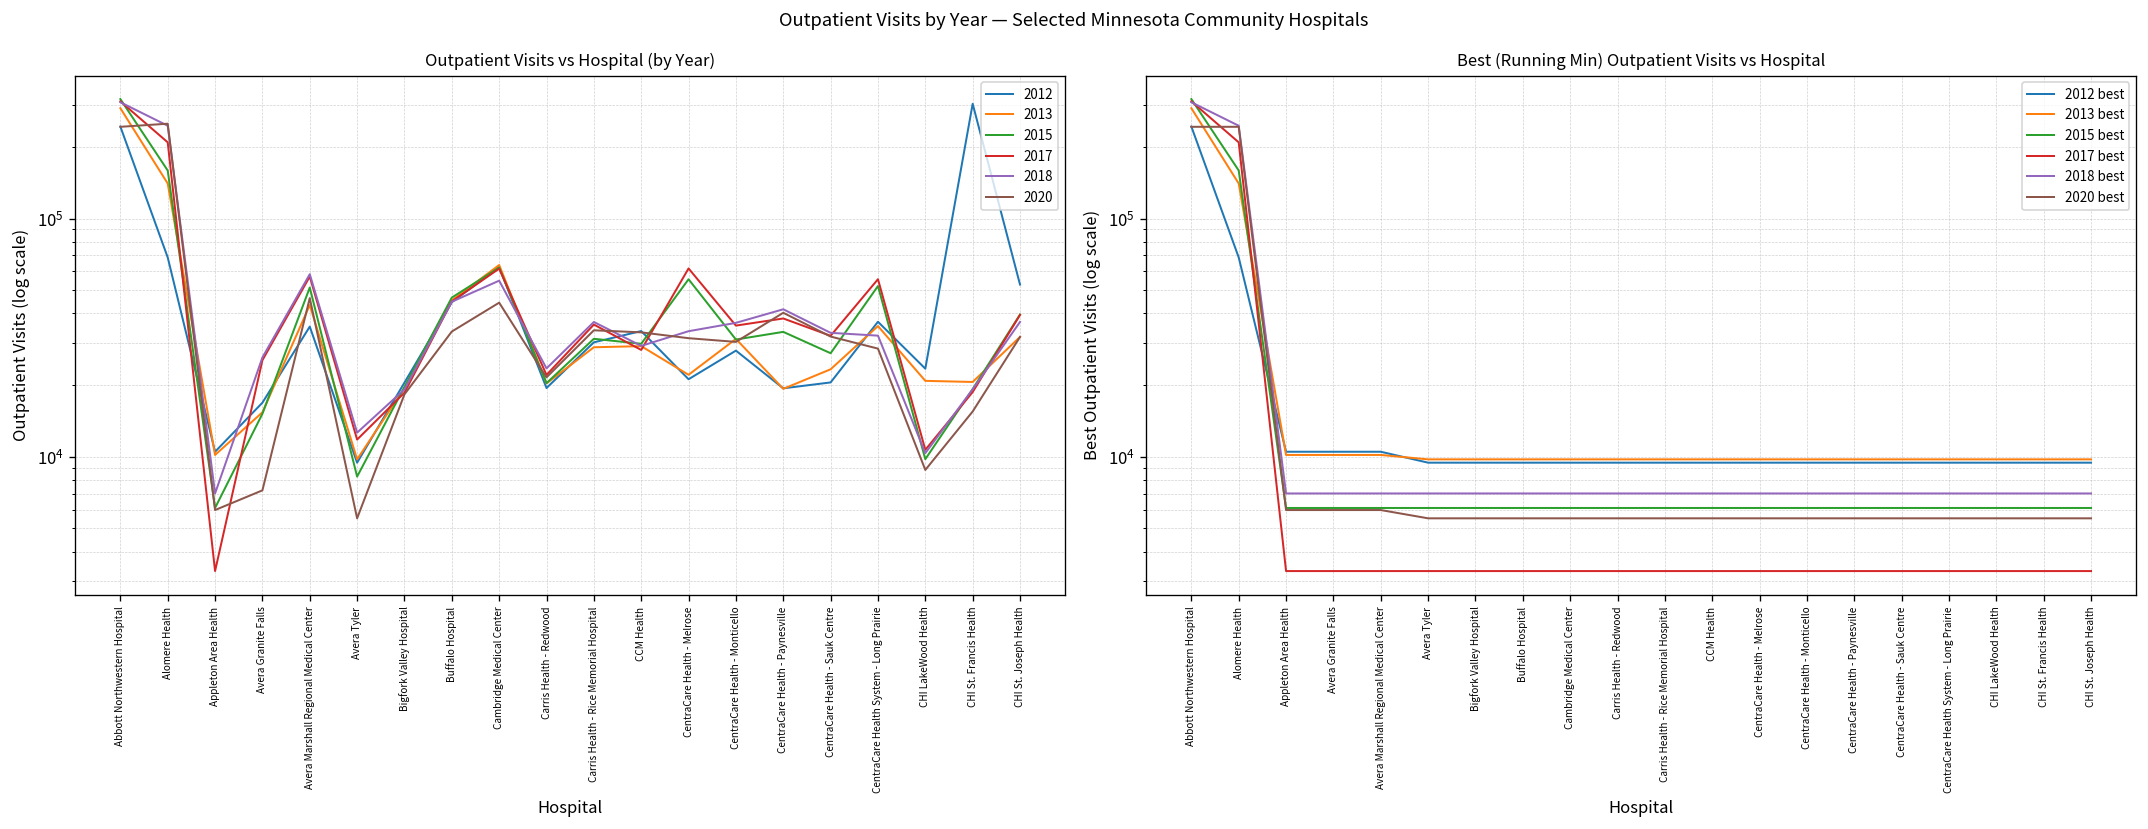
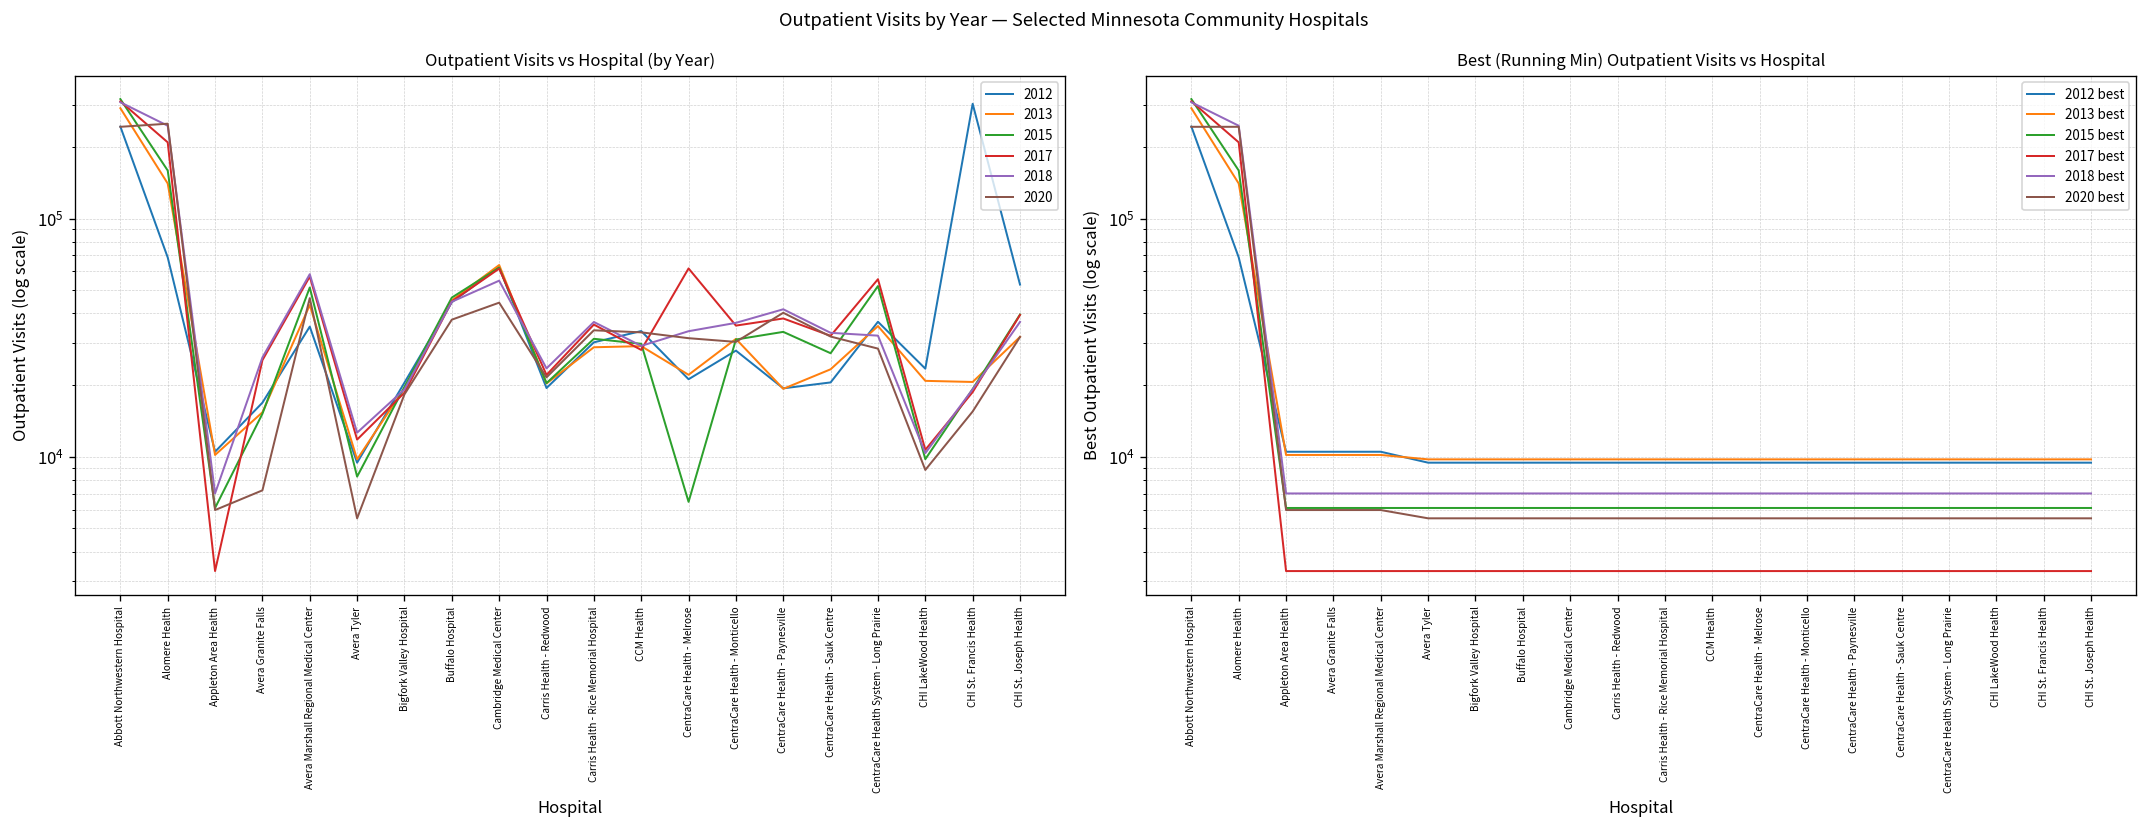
  {
    "Outpatient Visits vs Hospital (by Year)": {
      "2012": {
        "Alomere Health": 69000,
        "Appleton Area Health": 10000,
        "Avera Granite Falls": 17000,
        "Avera Marshall Regional Medical Center": 35000,
        "Avera Tyler": 9000,
        "Bigfork Valley Hospital": 20000,
        "Carris Health - Redwood": 19000,
        "Carris Health - Rice Memorial Hospital": 30000,
        "CentraCare Health - Melrose": 21000,
        "CentraCare Health - Monticello": 28000,
        "CentraCare Health - Sauk Centre": 21000,
        "CentraCare Health System - Long Prairie": 37000,
        "CHI LakeWood Health": 23000,
        "CHI St. Francis Health": 300000,
        "CHI St. Joseph Health": 53000
      },
      "2013": {
        "Abbott Northwestern Hospital": 290000,
        "Alomere Health": 140000,
        "Appleton Area Health": 10000,
        "Avera Marshall Regional Medical Center": 43000,
        "Avera Tyler": 10000,
        "Carris Health - Rice Memorial Hospital": 29000,
        "CentraCare Health - Melrose": 22000,
        "CentraCare Health - Sauk Centre": 23000,
        "CentraCare Health System - Long Prairie": 35000,
        "CHI LakeWood Health": 21000,
        "CHI St. Francis Health": 21000
      },
      "2015": {
        "Alomere Health": 160000,
        "Avera Marshall Regional Medical Center": 51000,
        "Avera Tyler": 8300,
        "Carris Health - Rice Memorial Hospital": 31000,
-       "CentraCare Health - Melrose": 56000,
+       "CentraCare Health - Melrose": 6500,
        "CentraCare Health - Paynesville": 33000,
        "CentraCare Health - Sauk Centre": 27000,
        "CentraCare Health System - Long Prairie": 52000,
        "CHI LakeWood Health": 10000
      },
      "2017": {
        "Alomere Health": 210000,
        "Appleton Area Health": 3300,
        "Avera Tyler": 12000,
        "CCM Health": 28000,
        "CentraCare Health - Melrose": 62000,
        "CentraCare Health - Paynesville": 38000,
        "CentraCare Health System - Long Prairie": 56000,
        "CHI LakeWood Health": 11000
      },
      "2018": {
        "Appleton Area Health": 7000,
        "Avera Tyler": 13000,
        "Cambridge Medical Center": 55000,
        "Carris Health - Redwood": 23000,
        "CentraCare Health - Melrose": 34000,
        "CentraCare Health - Paynesville": 42000,
        "CentraCare Health System - Long Prairie": 32000,
        "CHI LakeWood Health": 10000,
        "CHI St. Joseph Health": 37000
      },
      "2020": {
        "Avera Granite Falls": 7200,
        "Avera Marshall Regional Medical Center": 46000,
        "Avera Tyler": 5500,
-       "Buffalo Hospital": 34000,
+       "Buffalo Hospital": 38000,
        "Cambridge Medical Center": 44000,
        "Carris Health - Rice Memorial Hospital": 34000,
        "CentraCare Health - Melrose": 31000,
        "CentraCare Health - Paynesville": 40000,
        "CentraCare Health System - Long Prairie": 28000,
        "CHI LakeWood Health": 9000,
        "CHI St. Francis Health": 15000
      }
    },
    "Best (Running Min) Outpatient Visits vs Hospital": {
      "2012 best": {
        "Alomere Health": 69000,
        "Appleton Area Health": 10000,
        "Avera Granite Falls": 10000,
        "Avera Marshall Regional Medical Center": 10000,
        "Avera Tyler": 9000,
        "Bigfork Valley Hospital": 9000,
        "Buffalo Hospital": 9000,
        "Cambridge Medical Center": 9000,
        "Carris Health - Redwood": 9000,
        "Carris Health - Rice Memorial Hospital": 9000,
        "CCM Health": 9000,
        "CentraCare Health - Melrose": 9000,
        "CentraCare Health - Monticello": 9000,
        "CentraCare Health - Paynesville": 9000,
        "CentraCare Health - Sauk Centre": 9000,
        "CentraCare Health System - Long Prairie": 9000,
        "CHI LakeWood Health": 9000,
        "CHI St. Francis Health": 9000,
        "CHI St. Joseph Health": 9000
      },
      "2013 best": {
        "Abbott Northwestern Hospital": 290000,
        "Alomere Health": 140000,
        "Appleton Area Health": 10000,
        "Avera Granite Falls": 10000,
        "Avera Marshall Regional Medical Center": 10000,
        "Avera Tyler": 10000,
        "Bigfork Valley Hospital": 10000,
        "Buffalo Hospital": 10000,
        "Cambridge Medical Center": 10000,
        "Carris Health - Redwood": 10000,
        "Carris Health - Rice Memorial Hospital": 10000,
        "CCM Health": 10000,
        "CentraCare Health - Melrose": 10000,
        "CentraCare Health - Monticello": 10000,
        "CentraCare Health - Paynesville": 10000,
        "CentraCare Health - Sauk Centre": 10000,
        "CentraCare Health System - Long Prairie": 10000,
        "CHI LakeWood Health": 10000,
        "CHI St. Francis Health": 10000,
        "CHI St. Joseph Health": 10000
      },
      "2015 best": {
        "Alomere Health": 160000,
        "Avera Tyler": 6100,
        "Bigfork Valley Hospital": 6100,
        "Buffalo Hospital": 6100,
        "Cambridge Medical Center": 6100,
        "Carris Health - Redwood": 6100,
        "Carris Health - Rice Memorial Hospital": 6100,
        "CCM Health": 6100,
        "CentraCare Health - Melrose": 6100,
        "CentraCare Health - Monticello": 6100,
        "CentraCare Health - Paynesville": 6100,
        "CentraCare Health - Sauk Centre": 6100,
        "CentraCare Health System - Long Prairie": 6100,
        "CHI LakeWood Health": 6100,
        "CHI St. Francis Health": 6100,
        "CHI St. Joseph Health": 6100
      },
      "2017 best": {
        "Alomere Health": 210000,
        "Appleton Area Health": 3300,
        "Avera Granite Falls": 3300,
        "Avera Marshall Regional Medical Center": 3300,
        "Avera Tyler": 3300,
        "Bigfork Valley Hospital": 3300,
        "Buffalo Hospital": 3300,
        "Cambridge Medical Center": 3300,
        "Carris Health - Redwood": 3300,
        "Carris Health - Rice Memorial Hospital": 3300,
        "CCM Health": 3300,
        "CentraCare Health - Melrose": 3300,
        "CentraCare Health - Monticello": 3300,
        "CentraCare Health - Paynesville": 3300,
        "CentraCare Health - Sauk Centre": 3300,
        "CentraCare Health System - Long Prairie": 3300,
        "CHI LakeWood Health": 3300,
        "CHI St. Francis Health": 3300,
        "CHI St. Joseph Health": 3300
      },
      "2018 best": {
        "Appleton Area Health": 7000,
        "Avera Granite Falls": 7000,
        "Avera Marshall Regional Medical Center": 7000,
        "Avera Tyler": 7000,
        "Bigfork Valley Hospital": 7000,
        "Buffalo Hospital": 7000,
        "Cambridge Medical Center": 7000,
        "Carris Health - Redwood": 7000,
        "Carris Health - Rice Memorial Hospital": 7000,
        "CCM Health": 7000,
        "CentraCare Health - Melrose": 7000,
        "CentraCare Health - Monticello": 7000,
        "CentraCare Health - Paynesville": 7000,
        "CentraCare Health - Sauk Centre": 7000,
        "CentraCare Health System - Long Prairie": 7000,
        "CHI LakeWood Health": 7000,
        "CHI St. Francis Health": 7000,
        "CHI St. Joseph Health": 7000
      },
      "2020 best": {
        "Avera Tyler": 5500,
        "Bigfork Valley Hospital": 5500,
        "Buffalo Hospital": 5500,
        "Cambridge Medical Center": 5500,
        "Carris Health - Redwood": 5500,
        "Carris Health - Rice Memorial Hospital": 5500,
        "CCM Health": 5500,
        "CentraCare Health - Melrose": 5500,
        "CentraCare Health - Monticello": 5500,
        "CentraCare Health - Paynesville": 5500,
        "CentraCare Health - Sauk Centre": 5500,
        "CentraCare Health System - Long Prairie": 5500,
        "CHI LakeWood Health": 5500,
        "CHI St. Francis Health": 5500,
        "CHI St. Joseph Health": 5500
      }
    }
  }
